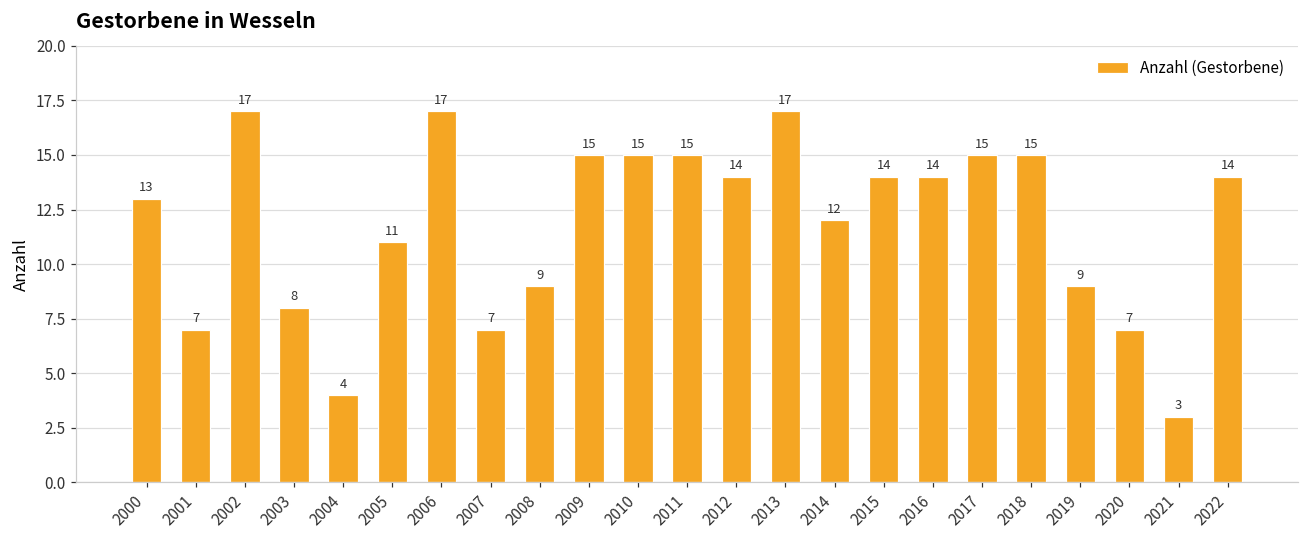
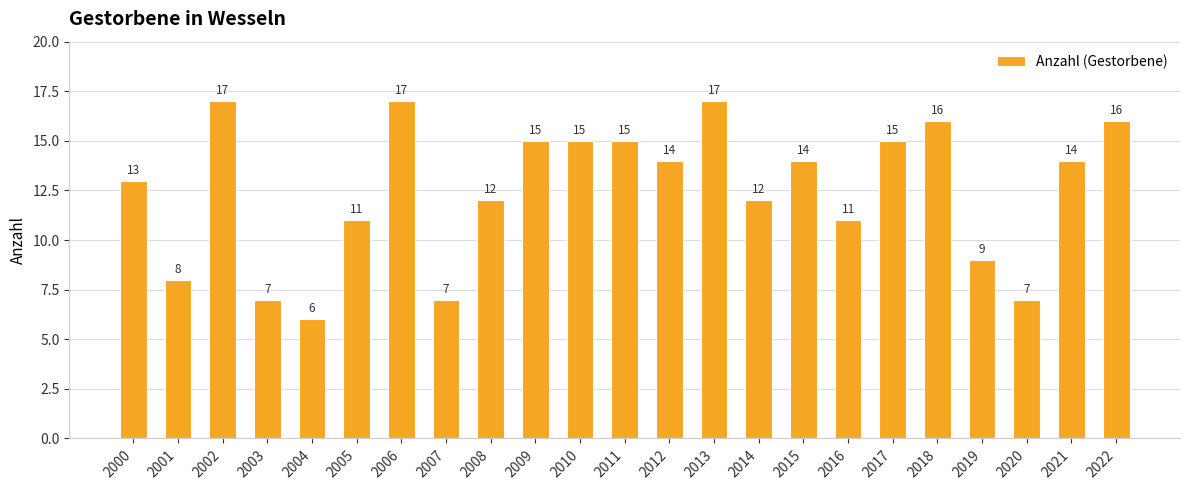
  {
    "2000": 13,
-   "2001": 7,
+   "2001": 8,
    "2002": 17,
-   "2003": 8,
-   "2004": 4,
+   "2003": 7,
+   "2004": 6,
    "2005": 11,
    "2006": 17,
    "2007": 7,
-   "2008": 9,
+   "2008": 12,
    "2009": 15,
    "2010": 15,
    "2011": 15,
    "2012": 14,
    "2013": 17,
    "2014": 12,
    "2015": 14,
-   "2016": 14,
+   "2016": 11,
    "2017": 15,
-   "2018": 15,
+   "2018": 16,
    "2019": 9,
    "2020": 7,
-   "2021": 3,
-   "2022": 14
+   "2021": 14,
+   "2022": 16
  }
